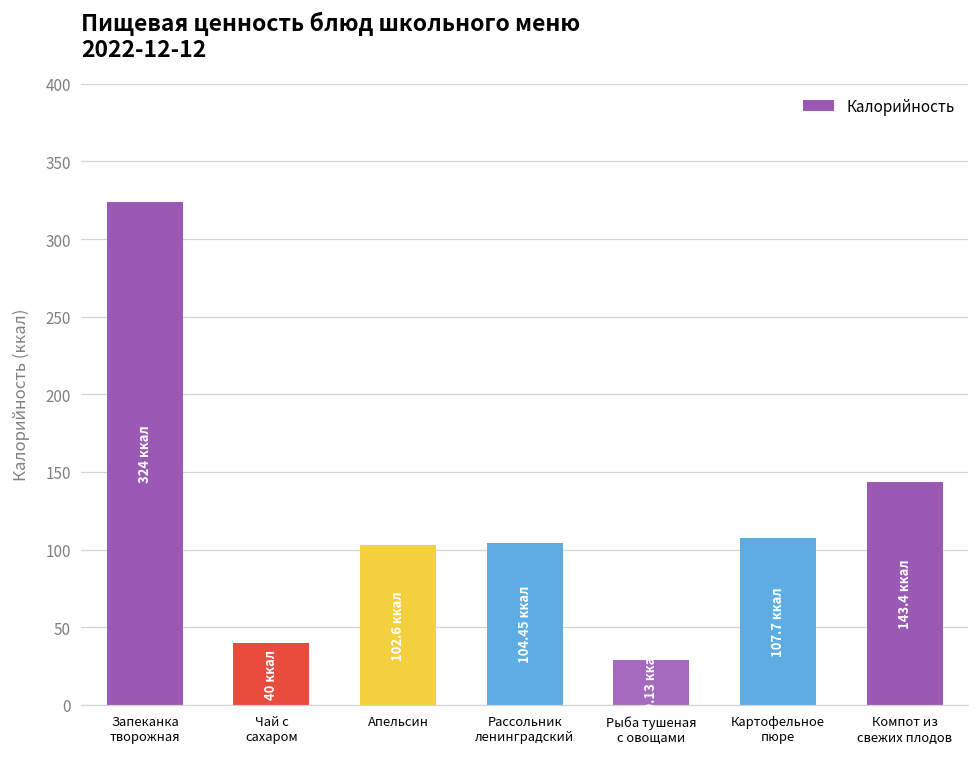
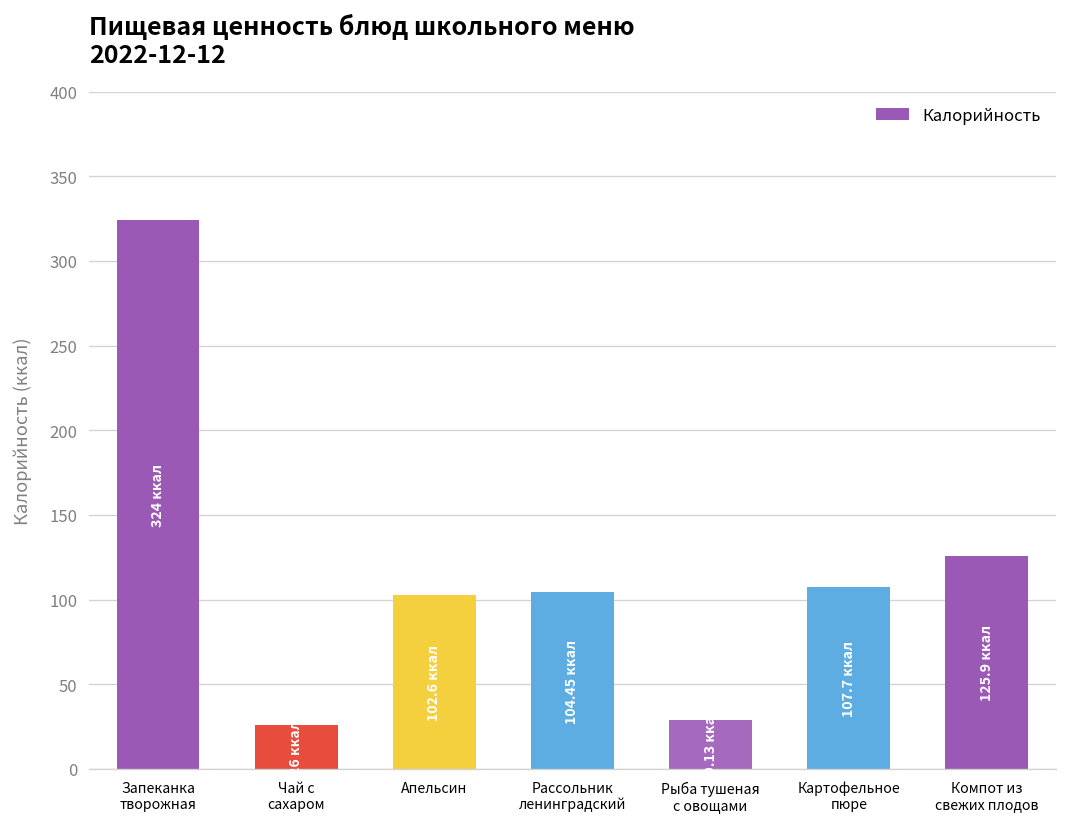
  {
    "Запеканка творожная": 324,
-   "Чай с сахаром": 40,
+   "Чай с сахаром": 26,
    "Апельсин": 102.6,
    "Рассольник ленинградский": 104.45,
    "Рыба тушеная с овощами": 29.13,
    "Картофельное пюре": 107.7,
-   "Компот из свежих плодов": 143.4
+   "Компот из свежих плодов": 125.9
  }
